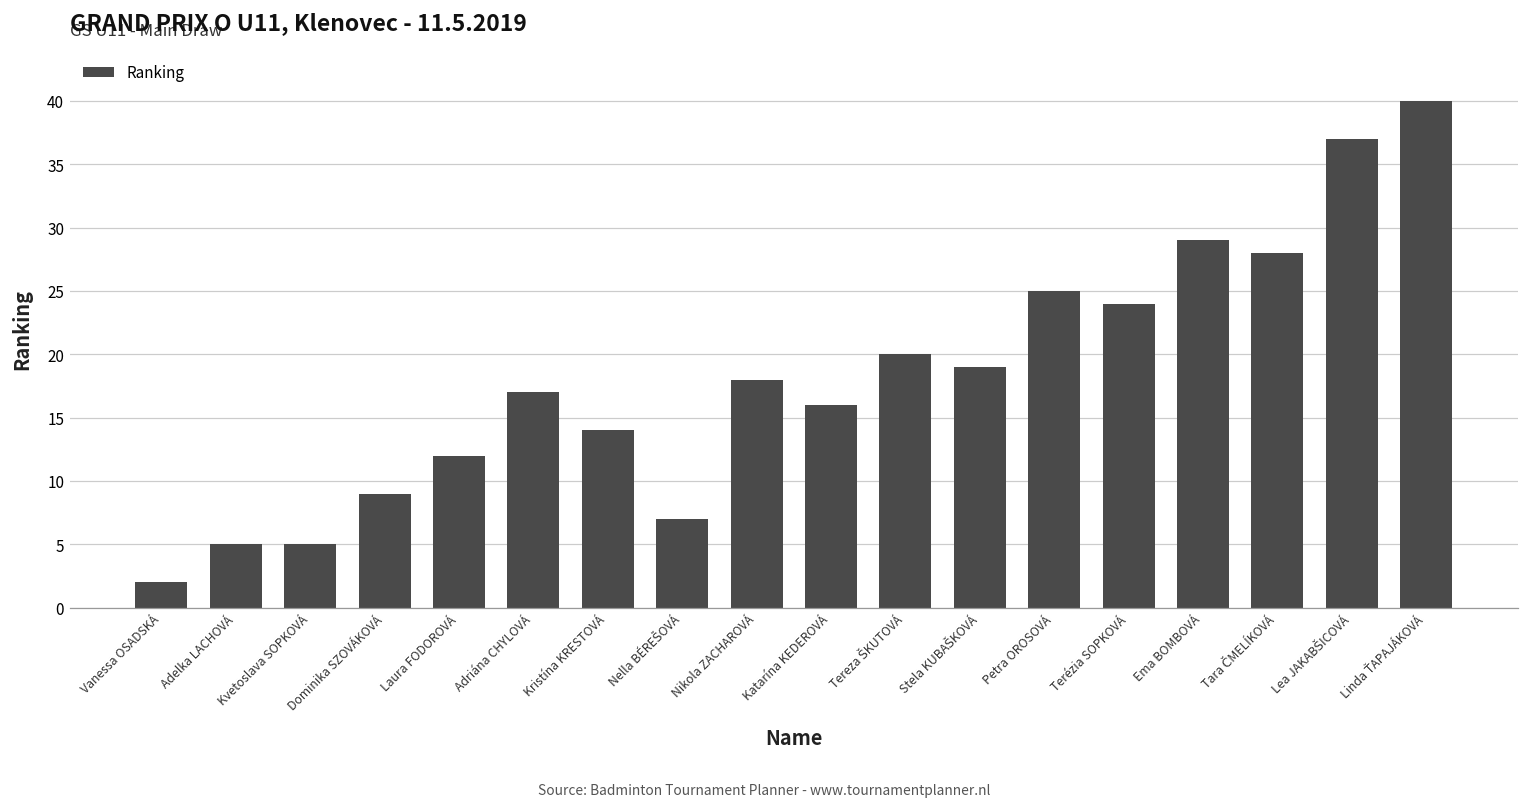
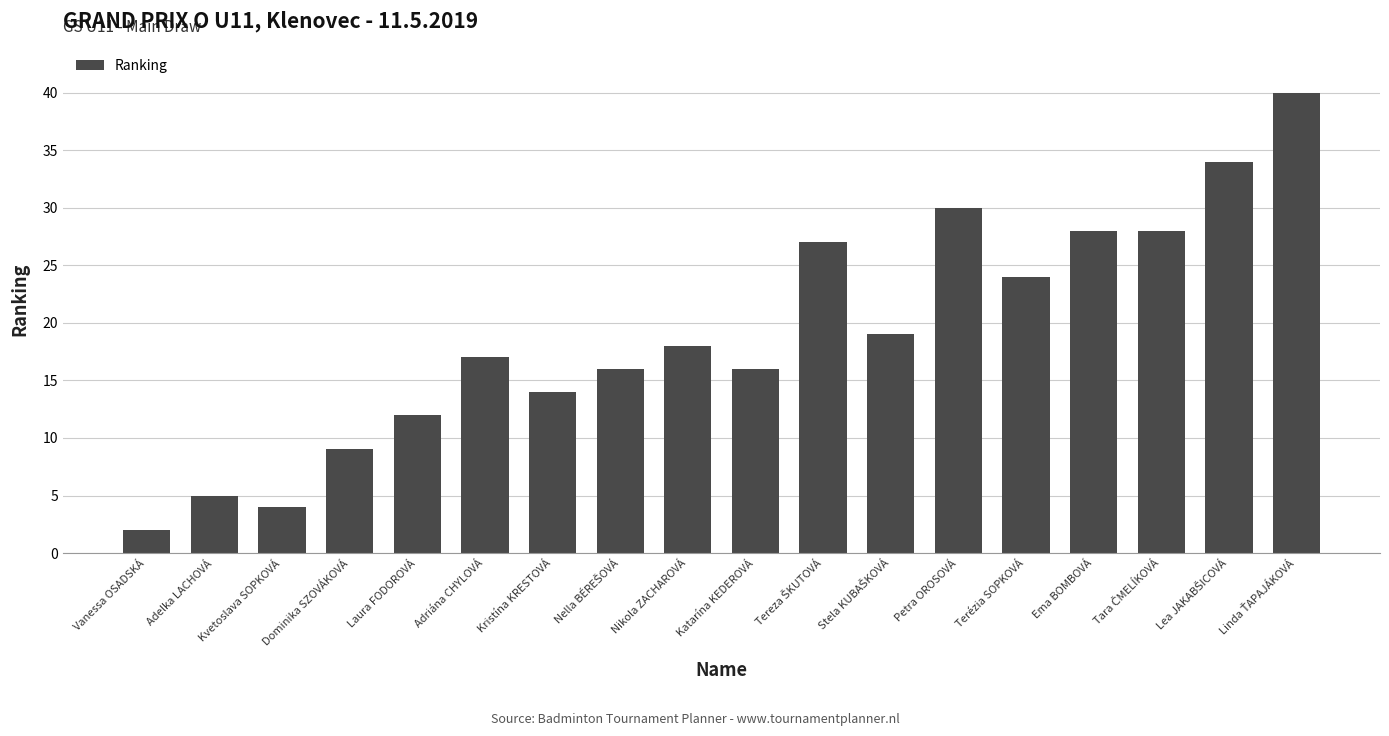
  {
    "Vanessa OSADSKÁ": 2,
    "Adelka LACHOVÁ": 5,
-   "Kvetoslava SOPKOVÁ": 5,
+   "Kvetoslava SOPKOVÁ": 4,
    "Dominika SZOVÁKOVÁ": 9,
    "Laura FODOROVÁ": 12,
    "Adriána CHYLOVÁ": 17,
    "Kristína KRESTOVÁ": 14,
-   "Nella BÉREŠOVÁ": 7,
+   "Nella BÉREŠOVÁ": 16,
    "Nikola ZACHAROVÁ": 18,
    "Katarína KEDEROVÁ": 16,
-   "Tereza ŠKUTOVÁ": 20,
+   "Tereza ŠKUTOVÁ": 27,
    "Stela KUBAŠKOVÁ": 19,
-   "Petra OROSOVÁ": 25,
+   "Petra OROSOVÁ": 30,
    "Terézia SOPKOVÁ": 24,
-   "Ema BOMBOVÁ": 29,
+   "Ema BOMBOVÁ": 28,
    "Tara ČMELÍKOVÁ": 28,
-   "Lea JAKABŠICOVÁ": 37,
+   "Lea JAKABŠICOVÁ": 34,
    "Linda ŤAPAJÁKOVÁ": 40
  }
